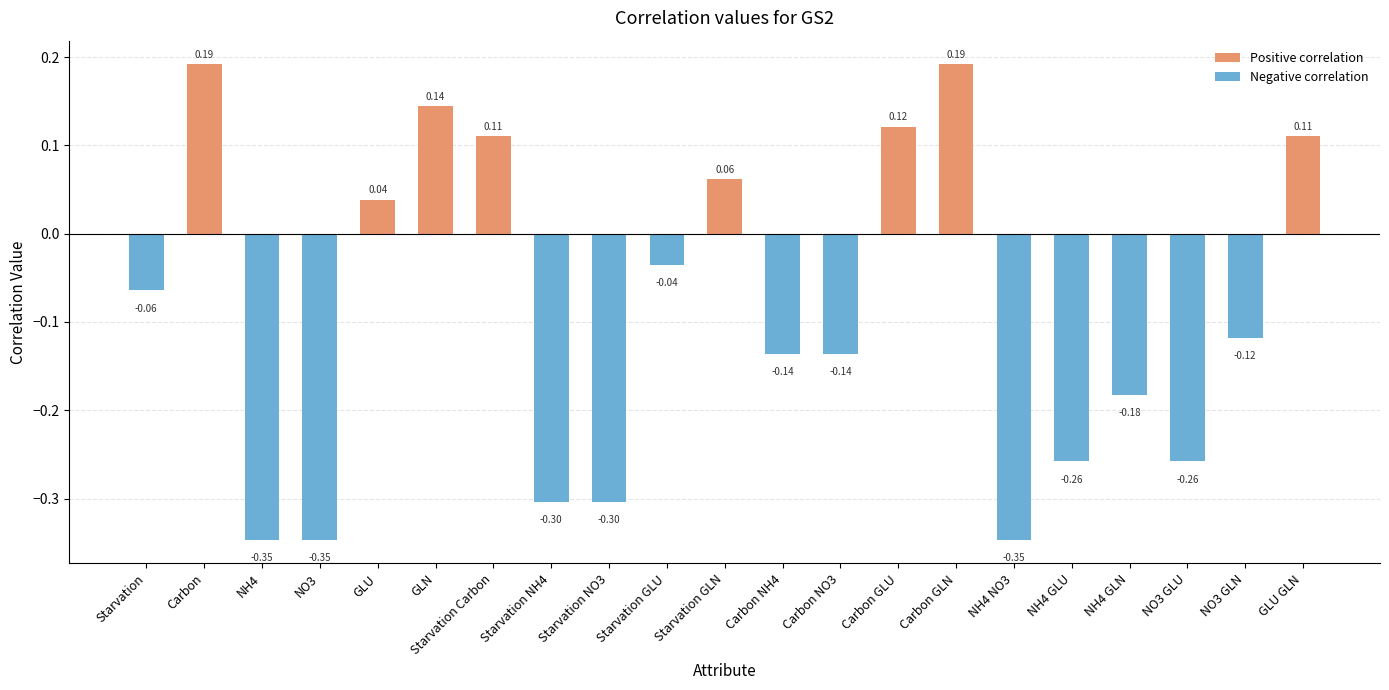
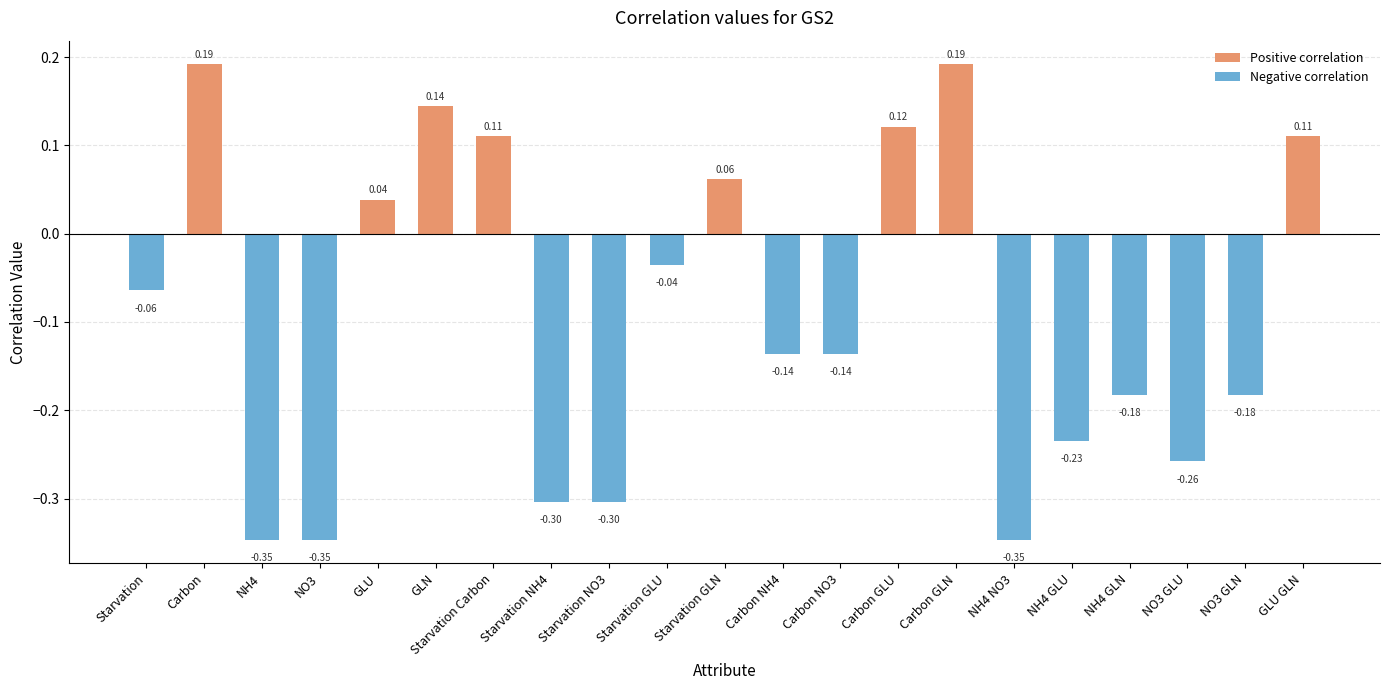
  {
    "Positive correlation": {
      "Carbon": 0.19,
      "GLU": 0.04,
      "GLN": 0.14,
      "Starvation Carbon": 0.11,
      "Starvation GLN": 0.06,
      "Carbon GLU": 0.12,
      "Carbon GLN": 0.19,
      "GLU GLN": 0.11
    },
    "Negative correlation": {
      "Starvation": -0.06,
      "NH4": -0.35,
      "NO3": -0.35,
      "Starvation NH4": -0.30,
      "Starvation NO3": -0.30,
      "Starvation GLU": -0.04,
      "Carbon NH4": -0.14,
      "Carbon NO3": -0.14,
      "NH4 NO3": -0.35,
-     "NH4 GLU": -0.26,
+     "NH4 GLU": -0.23,
      "NH4 GLN": -0.18,
      "NO3 GLU": -0.26,
-     "NO3 GLN": -0.12
+     "NO3 GLN": -0.18
    }
  }
